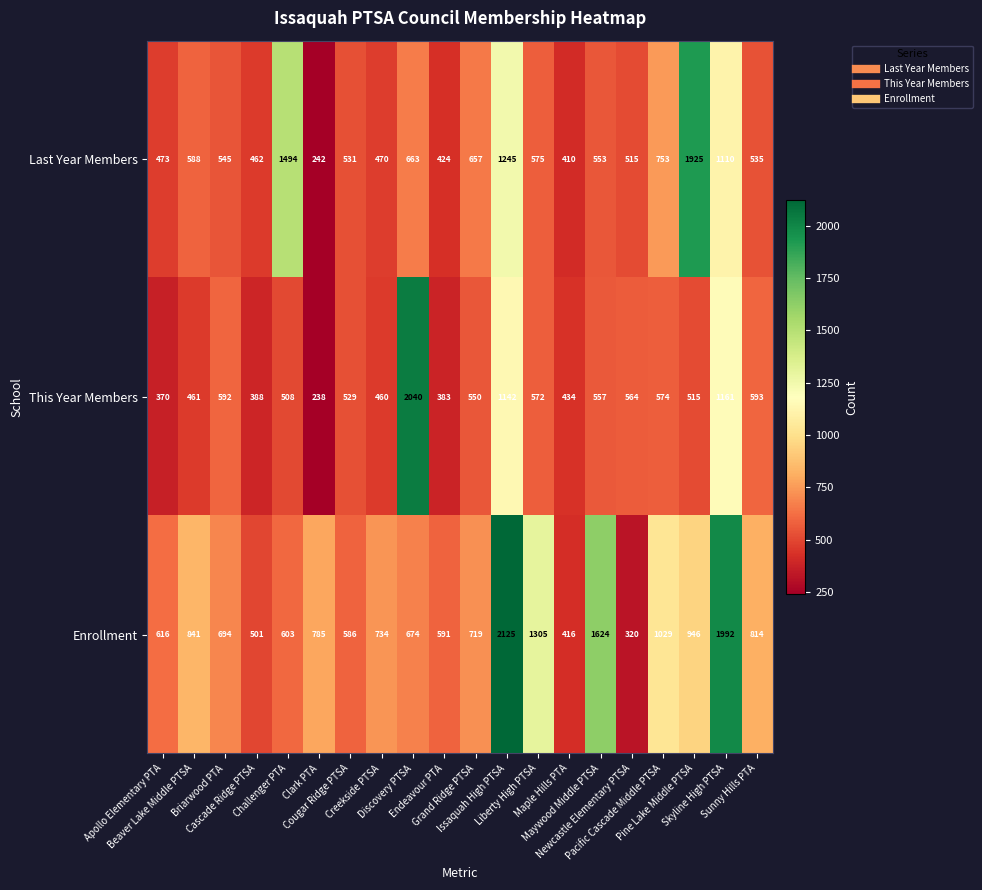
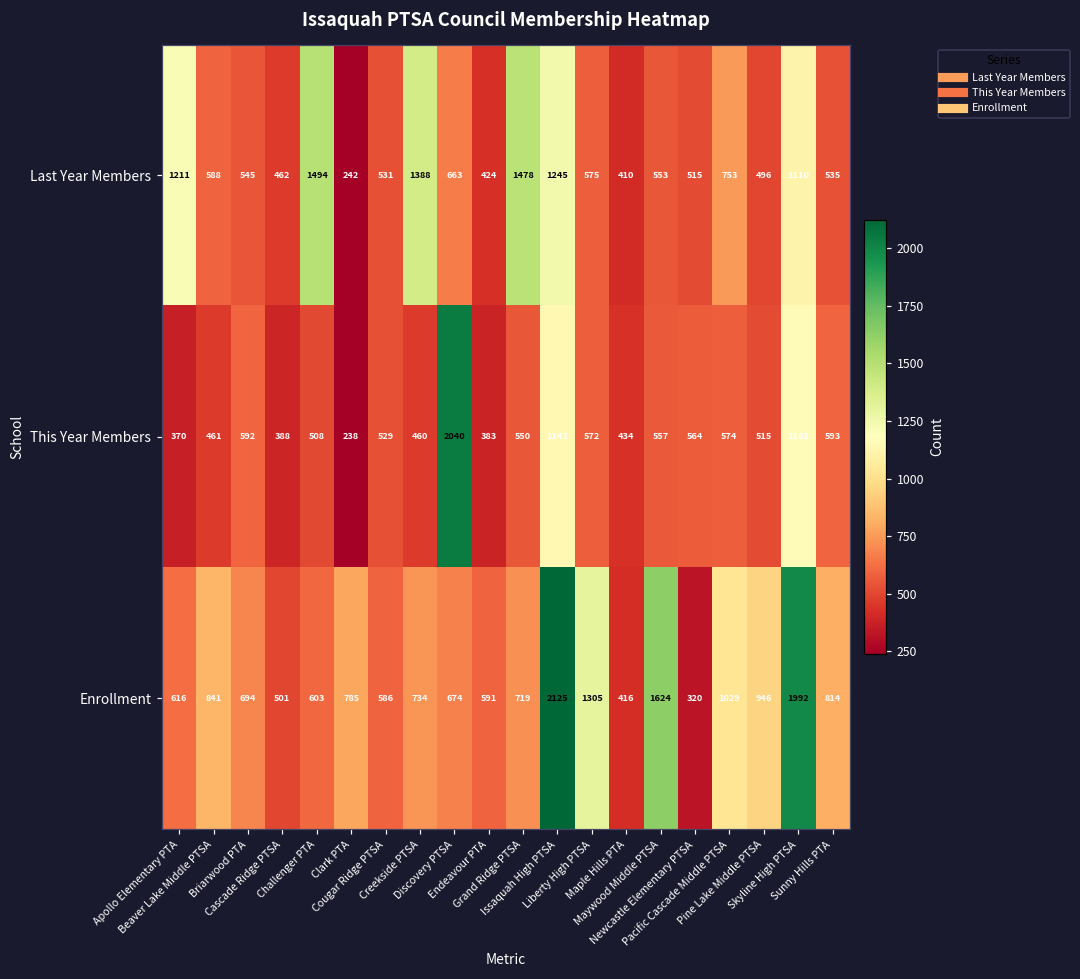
  {
    "Last Year Members": {
-     "Apollo Elementary PTA": 473,
+     "Apollo Elementary PTA": 1211,
      "Beaver Lake Middle PTSA": 588,
      "Briarwood PTA": 545,
      "Cascade Ridge PTSA": 462,
      "Challenger PTA": 1494,
      "Clark PTA": 242,
      "Cougar Ridge PTSA": 531,
-     "Creekside PTSA": 470,
+     "Creekside PTSA": 1388,
      "Discovery PTSA": 663,
      "Endeavour PTA": 424,
-     "Grand Ridge PTSA": 657,
+     "Grand Ridge PTSA": 1478,
      "Issaquah High PTSA": 1245,
      "Liberty High PTSA": 575,
      "Maple Hills PTA": 410,
      "Maywood Middle PTSA": 553,
      "Newcastle Elementary PTSA": 515,
      "Pacific Cascade Middle PTSA": 753,
-     "Pine Lake Middle PTSA": 1925,
+     "Pine Lake Middle PTSA": 496,
      "Skyline High PTSA": 1110,
      "Sunny Hills PTA": 535
    },
    "This Year Members": {
      "Apollo Elementary PTA": 370,
      "Beaver Lake Middle PTSA": 461,
      "Briarwood PTA": 592,
      "Cascade Ridge PTSA": 388,
      "Challenger PTA": 508,
      "Clark PTA": 238,
      "Cougar Ridge PTSA": 529,
      "Creekside PTSA": 460,
      "Discovery PTSA": 2040,
      "Endeavour PTA": 383,
      "Grand Ridge PTSA": 550,
      "Issaquah High PTSA": 1142,
      "Liberty High PTSA": 572,
      "Maple Hills PTA": 434,
      "Maywood Middle PTSA": 557,
      "Newcastle Elementary PTSA": 564,
      "Pacific Cascade Middle PTSA": 574,
      "Pine Lake Middle PTSA": 515,
      "Skyline High PTSA": 1161,
      "Sunny Hills PTA": 593
    },
    "Enrollment": {
      "Apollo Elementary PTA": 616,
      "Beaver Lake Middle PTSA": 841,
      "Briarwood PTA": 694,
      "Cascade Ridge PTSA": 501,
      "Challenger PTA": 603,
      "Clark PTA": 785,
      "Cougar Ridge PTSA": 586,
      "Creekside PTSA": 734,
      "Discovery PTSA": 674,
      "Endeavour PTA": 591,
      "Grand Ridge PTSA": 719,
      "Issaquah High PTSA": 2125,
      "Liberty High PTSA": 1305,
      "Maple Hills PTA": 416,
      "Maywood Middle PTSA": 1624,
      "Newcastle Elementary PTSA": 320,
      "Pacific Cascade Middle PTSA": 1029,
      "Pine Lake Middle PTSA": 946,
      "Skyline High PTSA": 1992,
      "Sunny Hills PTA": 814
    }
  }
